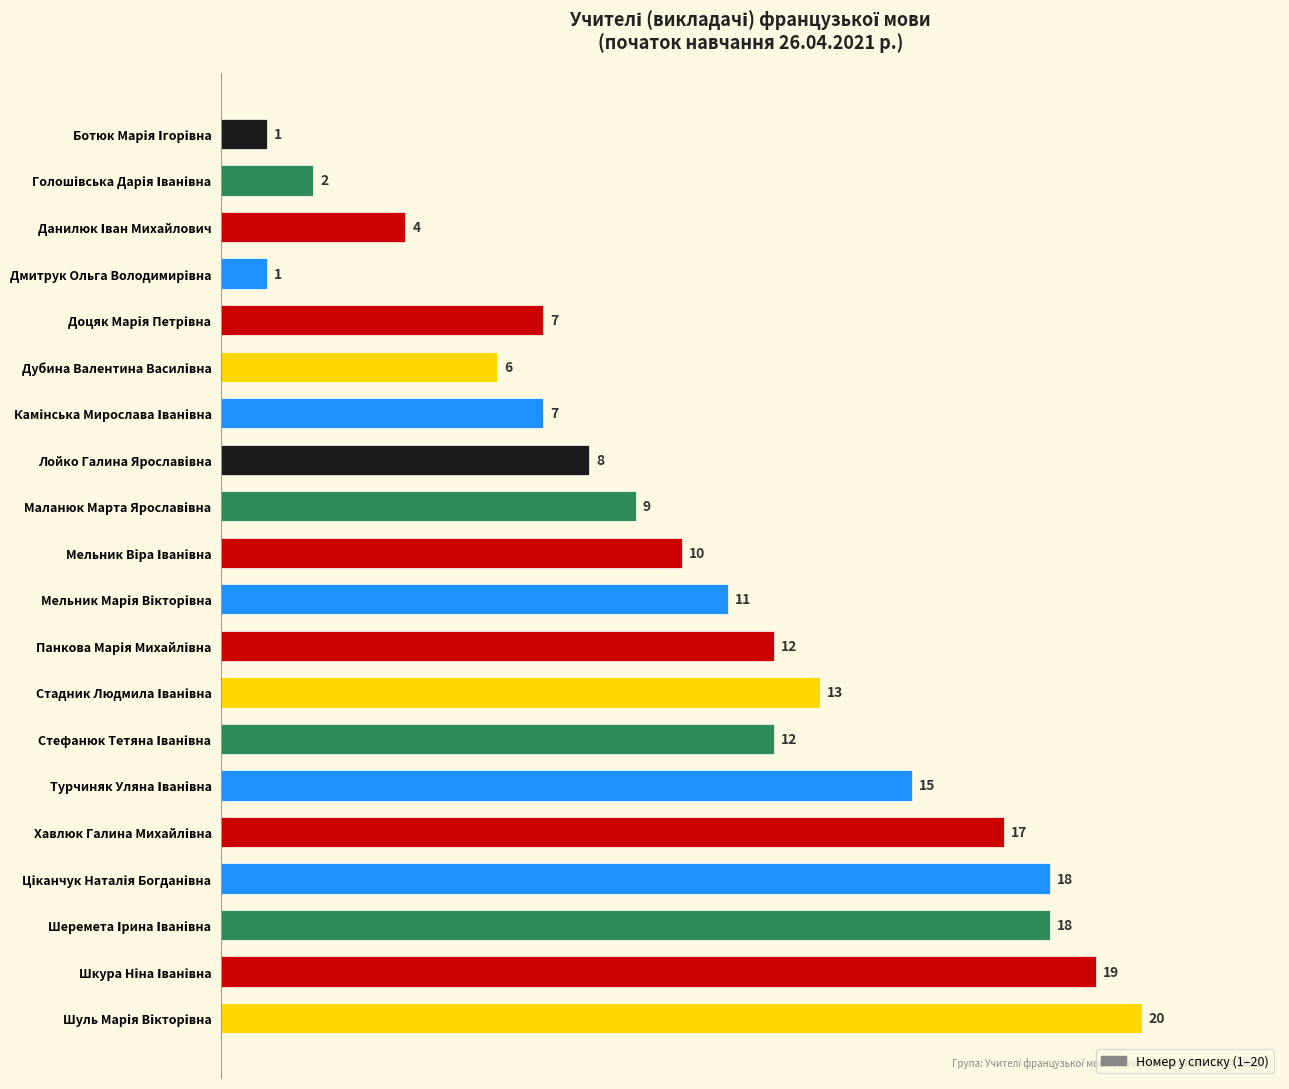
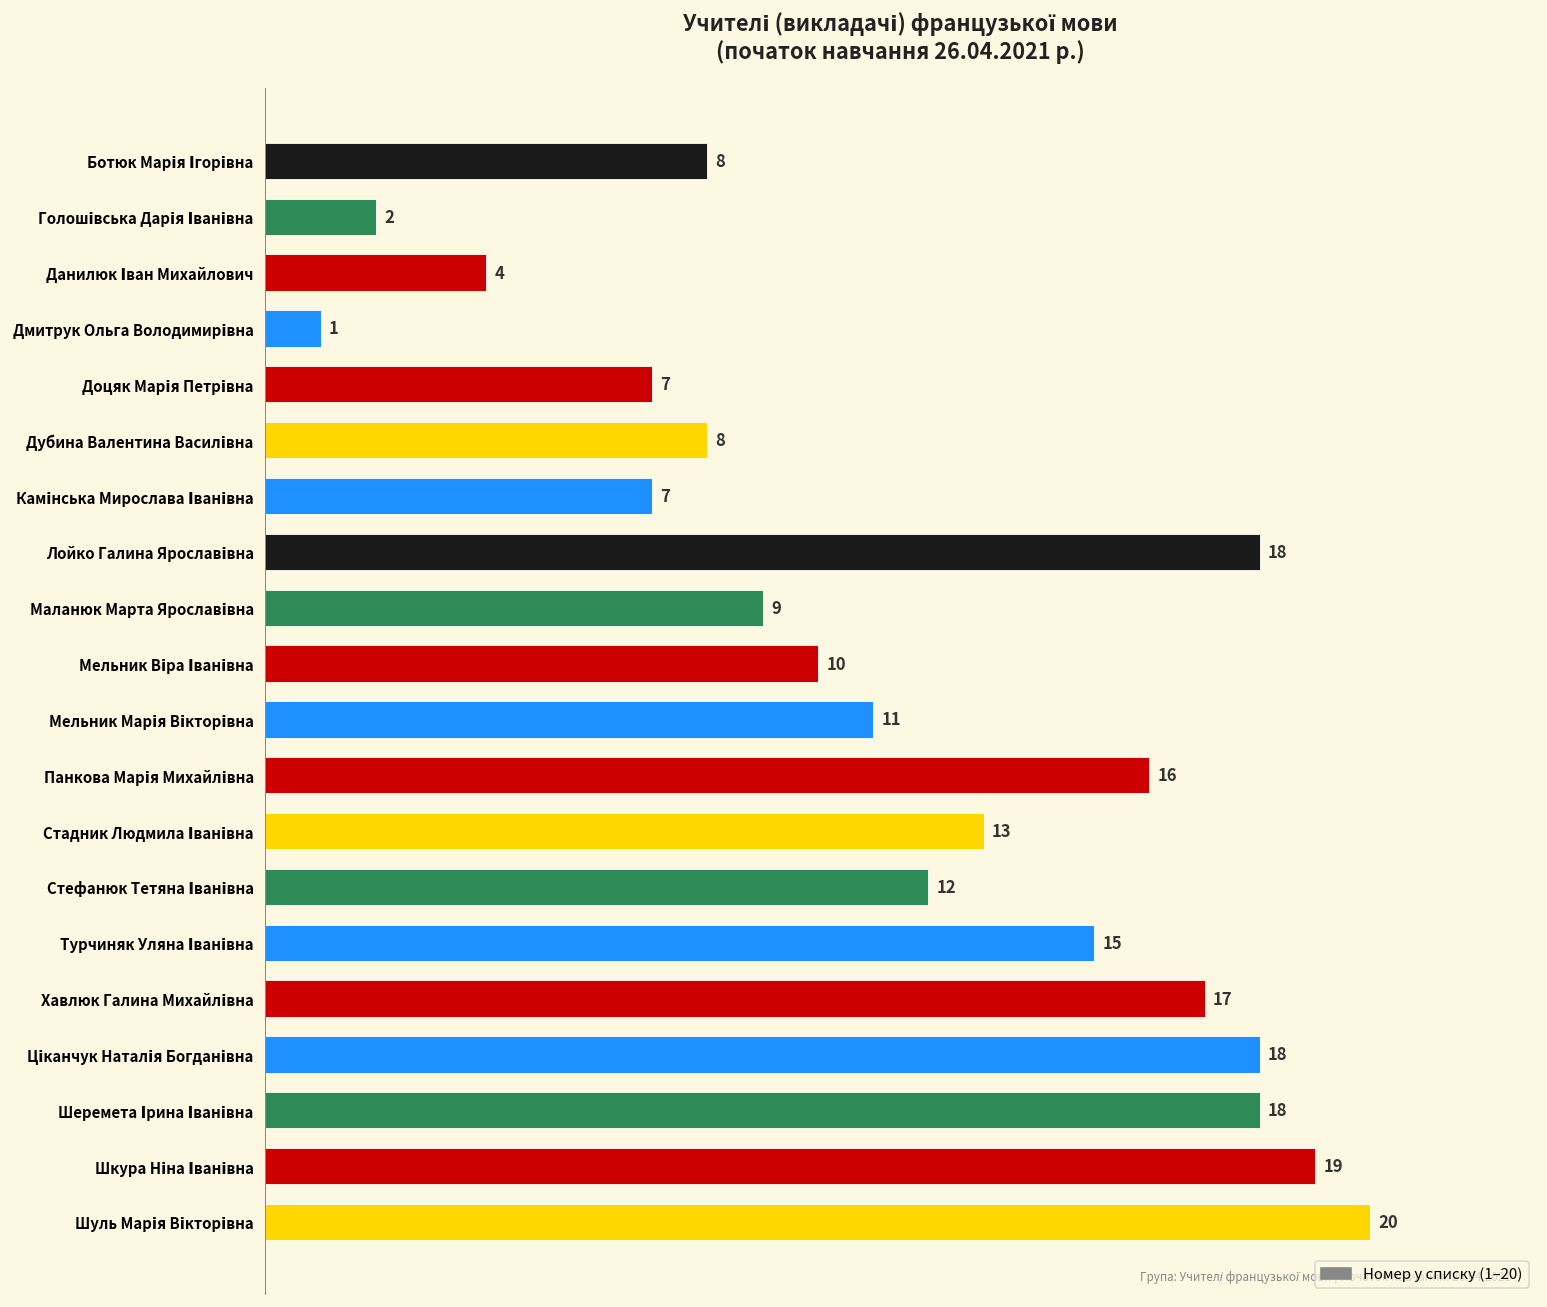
  {
-   "Ботюк Марія Ігорівна": 1,
+   "Ботюк Марія Ігорівна": 8,
    "Голошівська Дарія Іванівна": 2,
    "Данилюк Іван Михайлович": 4,
    "Дмитрук Ольга Володимирівна": 1,
    "Доцяк Марія Петрівна": 7,
-   "Дубина Валентина Василівна": 6,
+   "Дубина Валентина Василівна": 8,
    "Камінська Мирослава Іванівна": 7,
-   "Лойко Галина Ярославівна": 8,
+   "Лойко Галина Ярославівна": 18,
    "Маланюк Марта Ярославівна": 9,
    "Мельник Віра Іванівна": 10,
    "Мельник Марія Вікторівна": 11,
-   "Панкова Марія Михайлівна": 12,
+   "Панкова Марія Михайлівна": 16,
    "Стадник Людмила Іванівна": 13,
    "Стефанюк Тетяна Іванівна": 12,
    "Турчиняк Уляна Іванівна": 15,
    "Хавлюк Галина Михайлівна": 17,
    "Ціканчук Наталія Богданівна": 18,
    "Шеремета Ірина Іванівна": 18,
    "Шкура Ніна Іванівна": 19,
    "Шуль Марія Вікторівна": 20
  }
